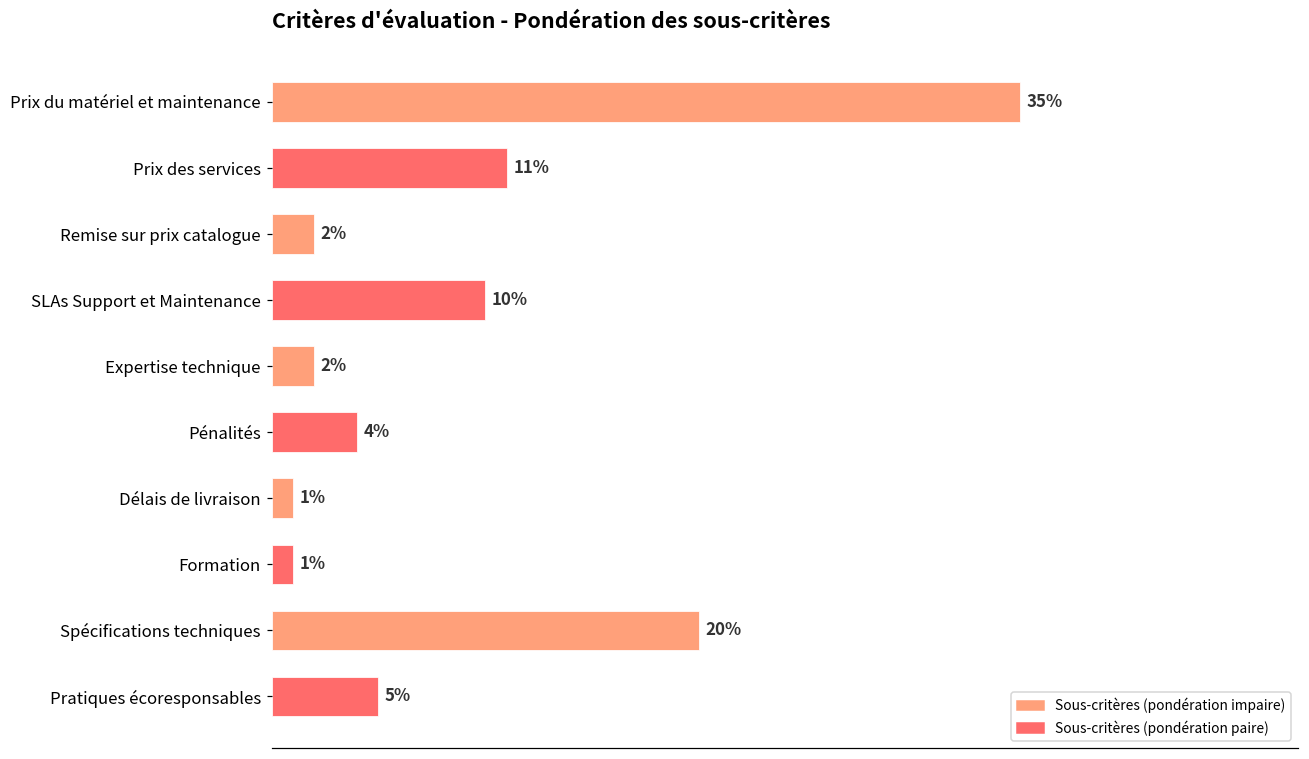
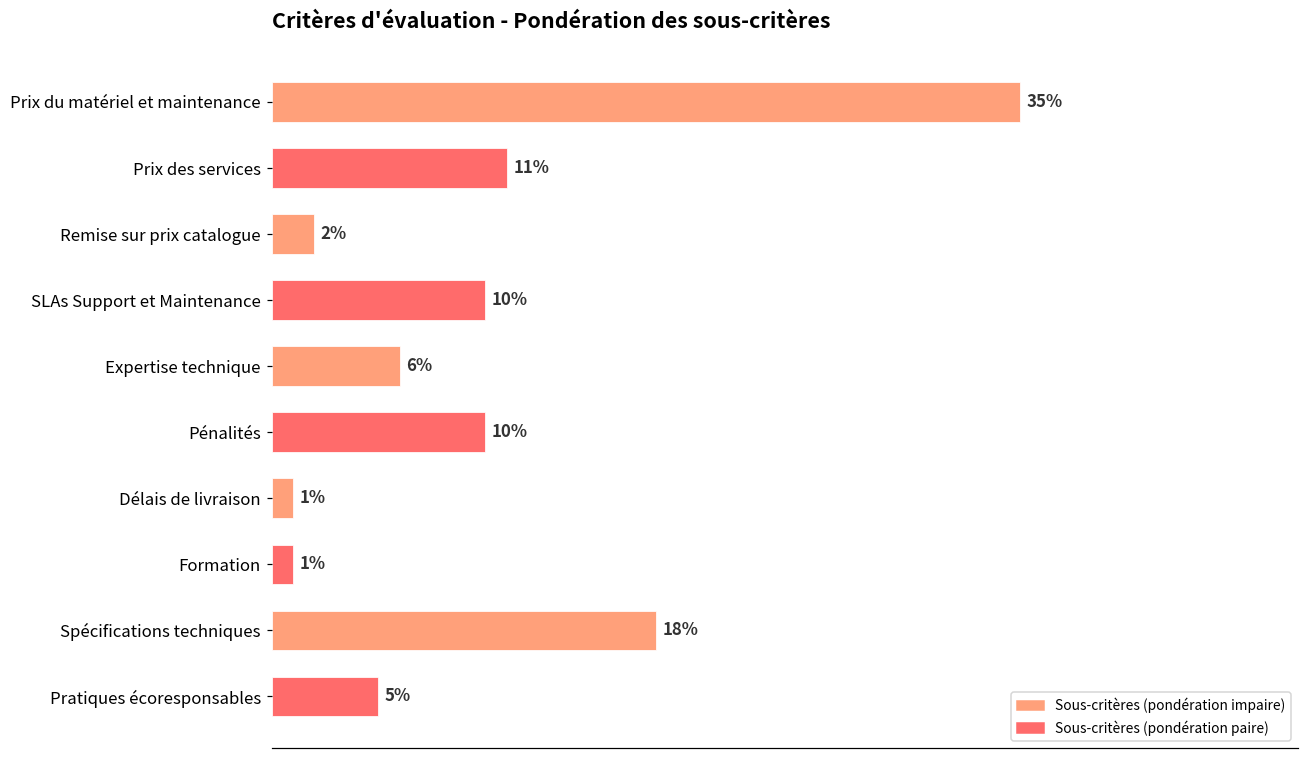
  {
    "Prix du matériel et maintenance": "35%",
    "Prix des services": "11%",
    "Remise sur prix catalogue": "2%",
    "SLAs Support et Maintenance": "10%",
-   "Expertise technique": "2%",
-   "Pénalités": "4%",
+   "Expertise technique": "6%",
+   "Pénalités": "10%",
    "Délais de livraison": "1%",
    "Formation": "1%",
-   "Spécifications techniques": "20%",
+   "Spécifications techniques": "18%",
    "Pratiques écoresponsables": "5%"
  }
